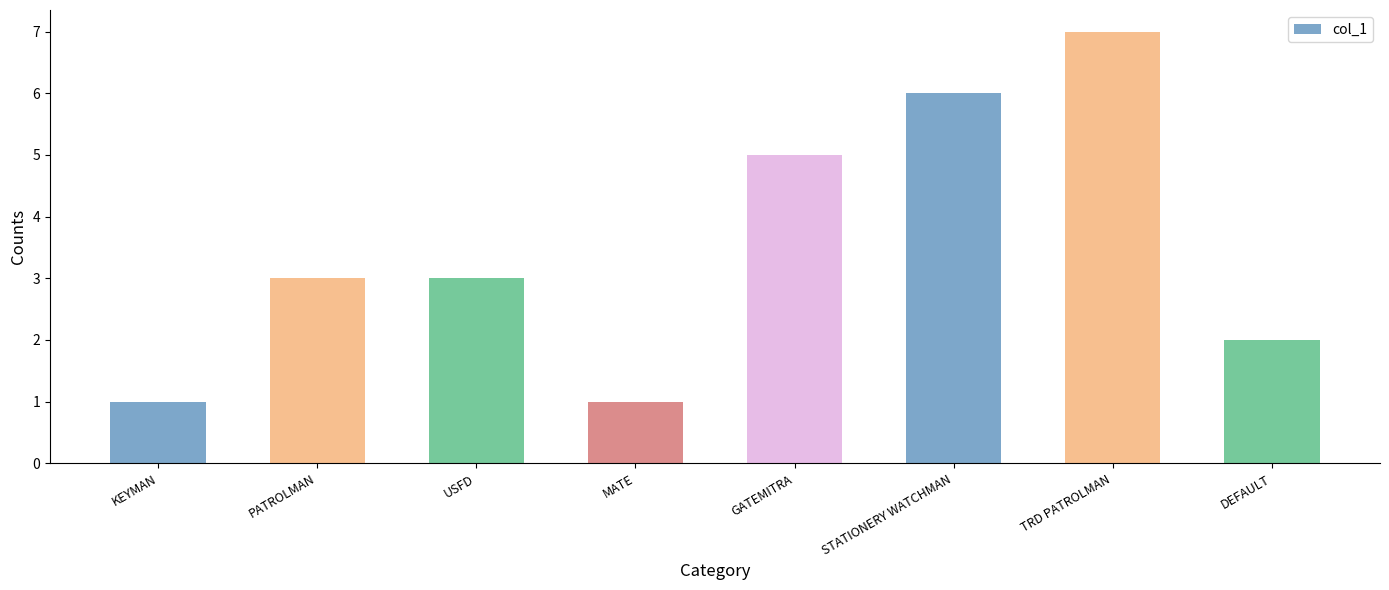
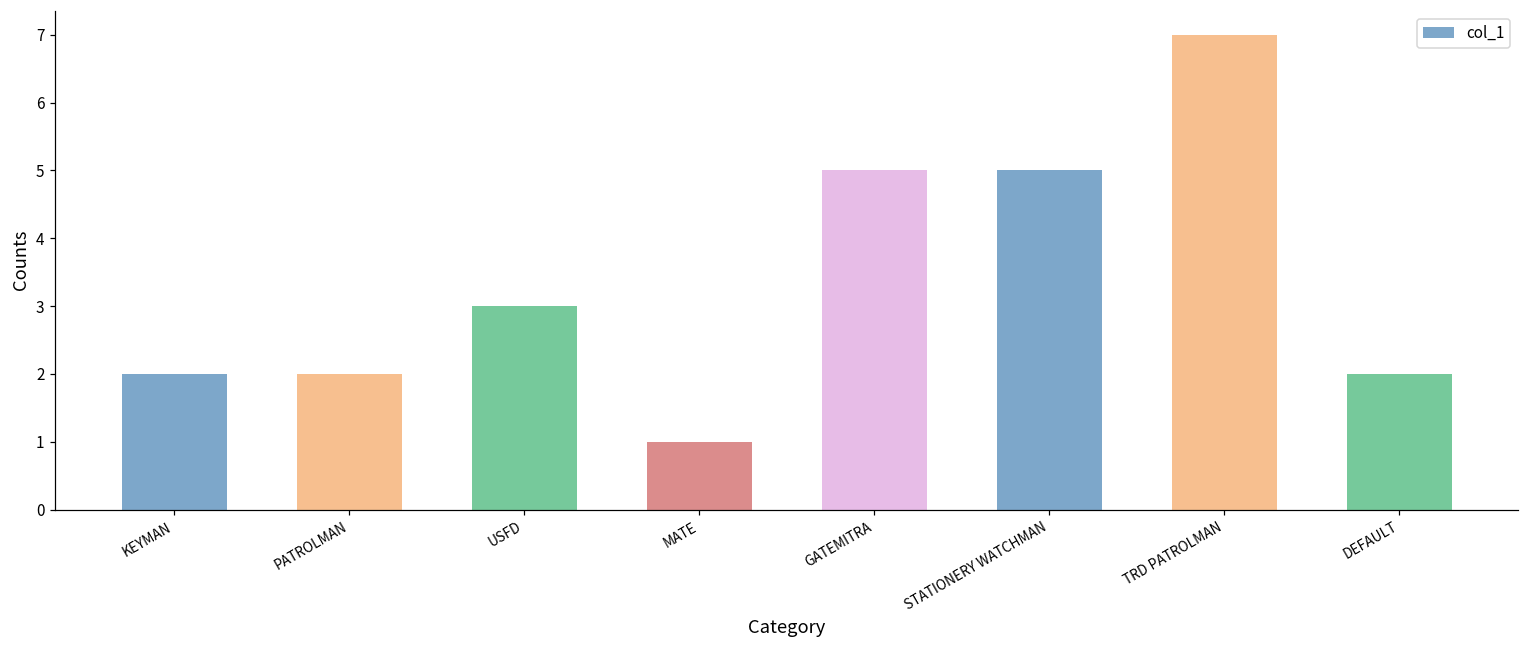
  {
-   "KEYMAN": 1,
-   "PATROLMAN": 3,
+   "KEYMAN": 2,
+   "PATROLMAN": 2,
    "USFD": 3,
    "MATE": 1,
    "GATEMITRA": 5,
-   "STATIONERY WATCHMAN": 6,
+   "STATIONERY WATCHMAN": 5,
    "TRD PATROLMAN": 7,
    "DEFAULT": 2
  }
